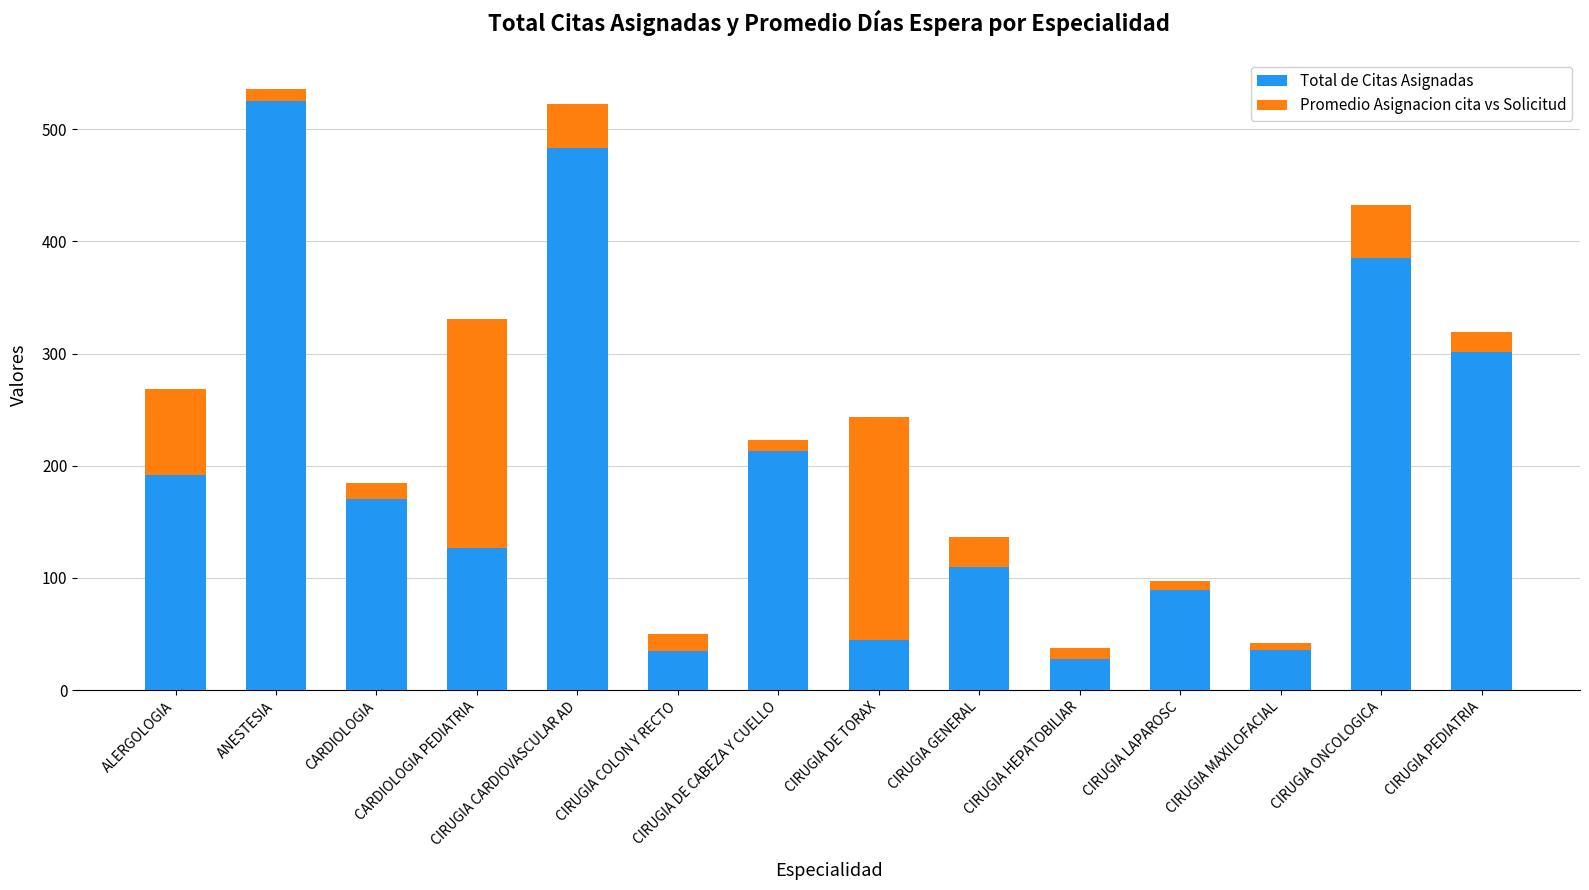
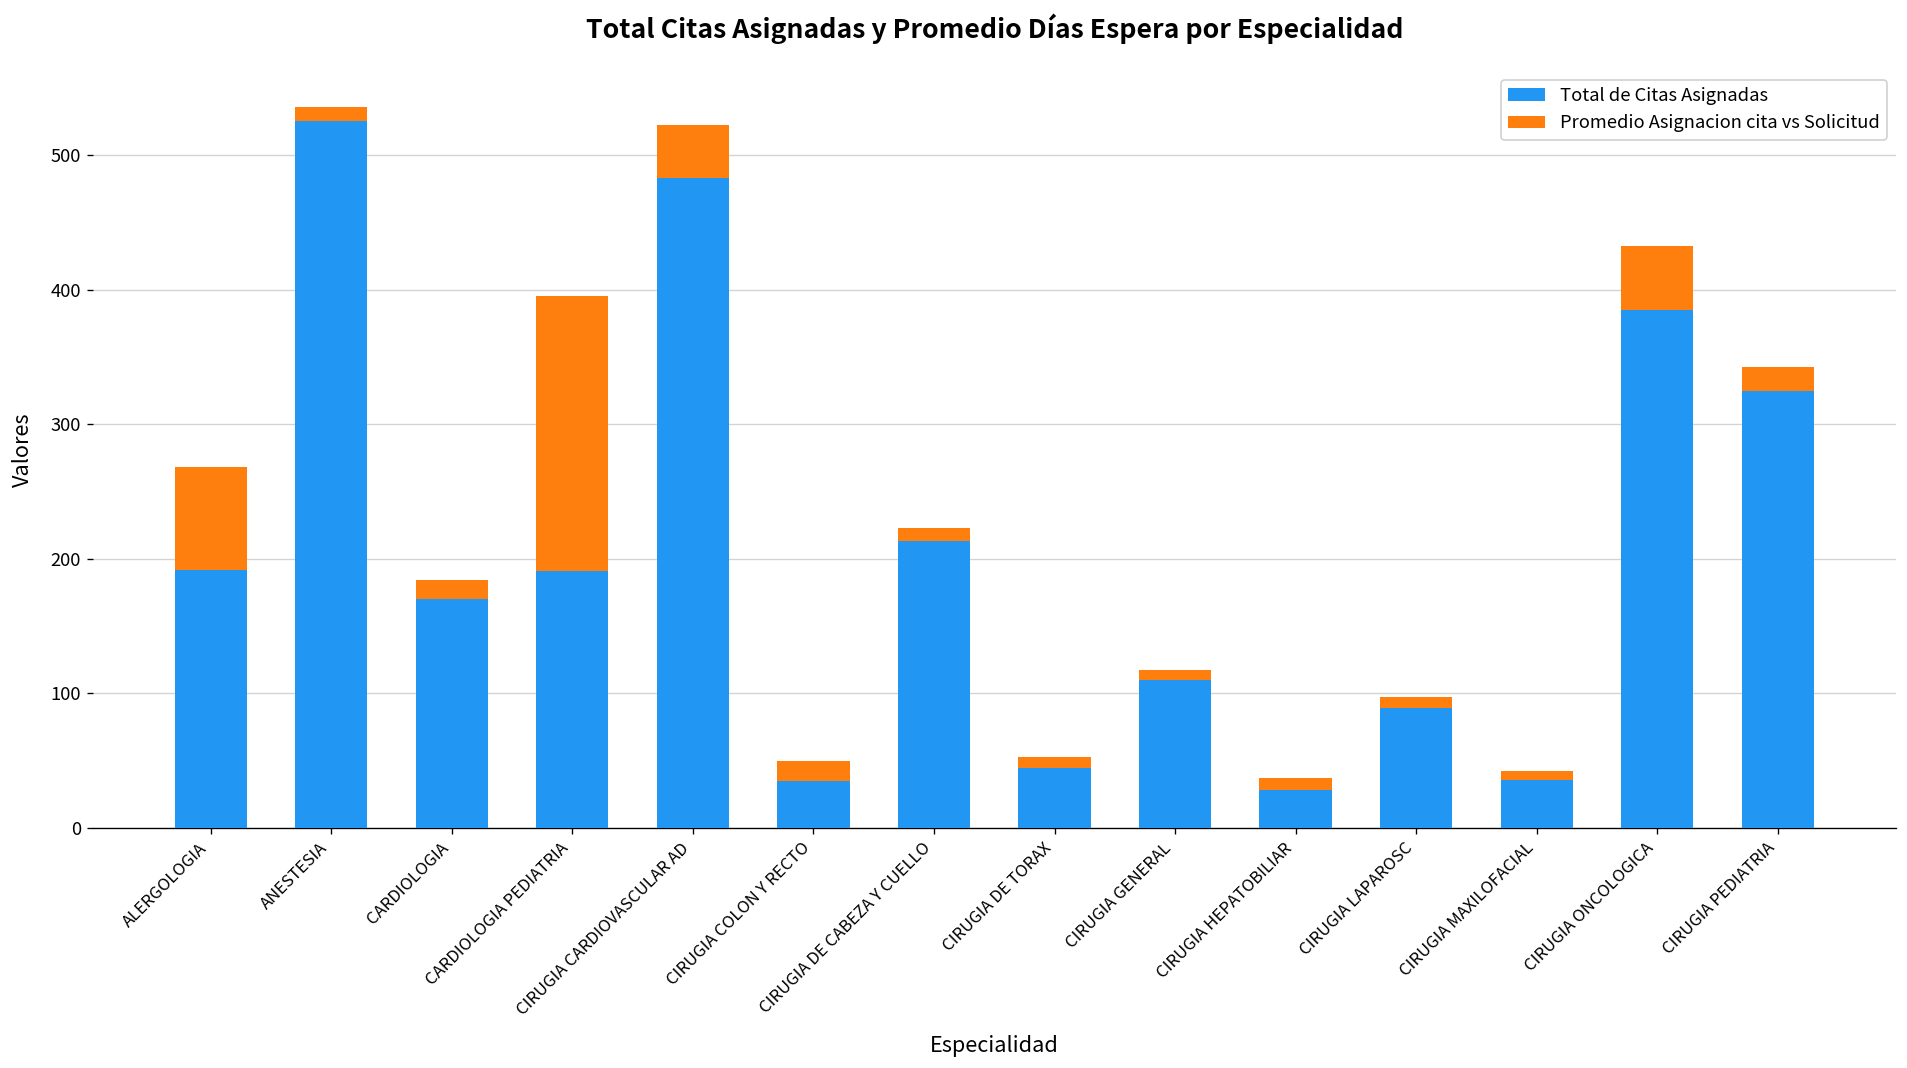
  {
    "Total de Citas Asignadas": {
      "ALERGOLOGIA": 192,
      "ANESTESIA": 525,
      "CARDIOLOGIA": 170,
-     "CARDIOLOGIA PEDIATRIA": 127,
+     "CARDIOLOGIA PEDIATRIA": 191,
      "CIRUGIA CARDIOVASCULAR AD": 483,
      "CIRUGIA COLON Y RECTO": 35,
      "CIRUGIA DE CABEZA Y CUELLO": 213,
      "CIRUGIA DE TORAX": 45,
      "CIRUGIA GENERAL": 110,
      "CIRUGIA HEPATOBILIAR": 28,
      "CIRUGIA LAPAROSC": 89,
      "CIRUGIA MAXILOFACIAL": 36,
      "CIRUGIA ONCOLOGICA": 385,
-     "CIRUGIA PEDIATRIA": 301
+     "CIRUGIA PEDIATRIA": 325
    },
    "Promedio Asignacion cita vs Solicitud": {
      "ALERGOLOGIA": 76,
      "ANESTESIA": 11,
      "CARDIOLOGIA": 14,
      "CARDIOLOGIA PEDIATRIA": 204,
      "CIRUGIA CARDIOVASCULAR AD": 39,
      "CIRUGIA COLON Y RECTO": 15,
      "CIRUGIA DE CABEZA Y CUELLO": 10,
-     "CIRUGIA DE TORAX": 198,
-     "CIRUGIA GENERAL": 26,
+     "CIRUGIA DE TORAX": 8,
+     "CIRUGIA GENERAL": 7,
      "CIRUGIA HEPATOBILIAR": 9,
      "CIRUGIA LAPAROSC": 8,
      "CIRUGIA MAXILOFACIAL": 6,
      "CIRUGIA ONCOLOGICA": 47,
      "CIRUGIA PEDIATRIA": 18
    }
  }
